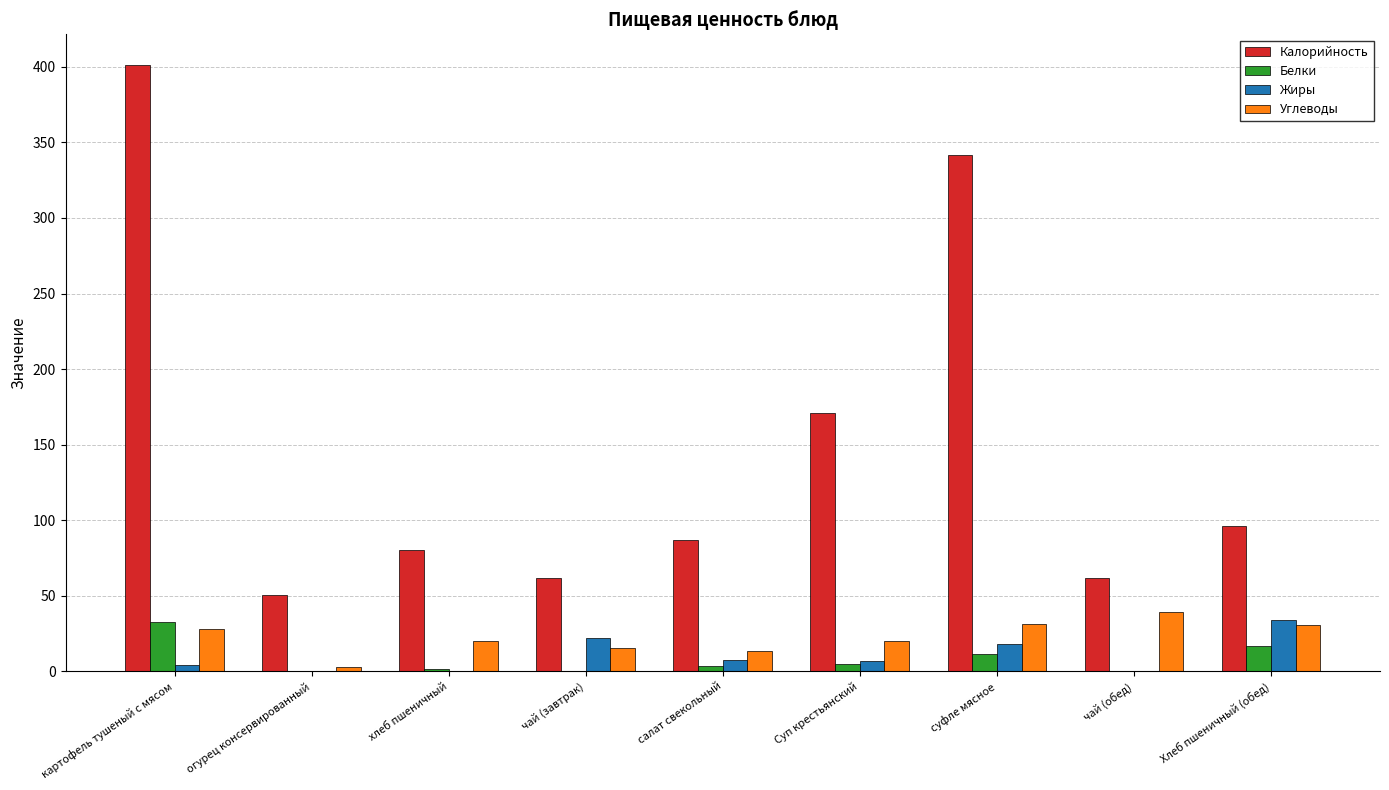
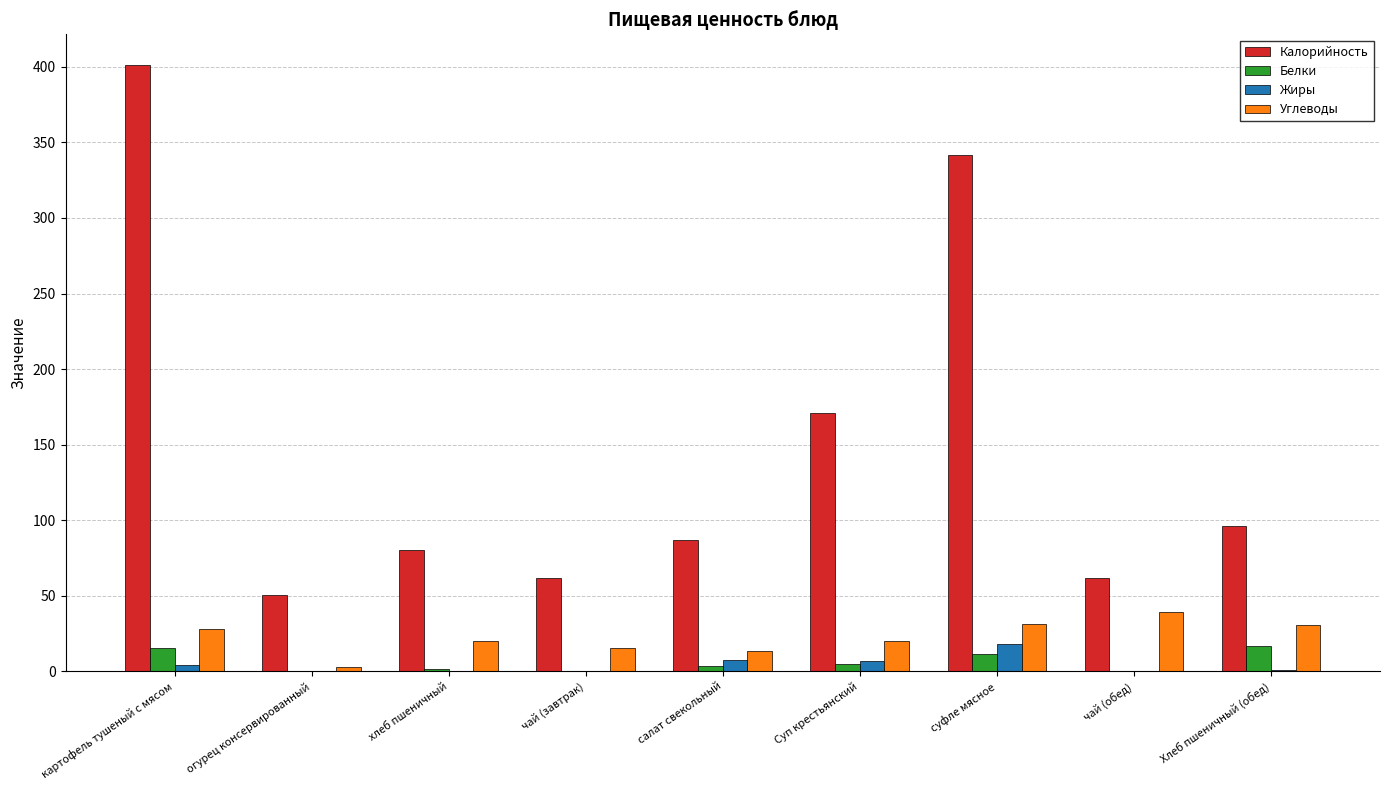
  {
    "Калорийность": {
      "картофель тушеный с мясом": 401,
      "огурец консервированный": 51,
      "хлеб пшеничный": 80,
      "чай (завтрак)": 62,
      "салат свекольный": 87,
      "Суп крестьянский": 171,
      "суфле мясное": 342,
      "чай (обед)": 62,
      "Хлеб пшеничный (обед)": 96
    },
    "Белки": {
-     "картофель тушеный с мясом": 33,
+     "картофель тушеный с мясом": 16,
      "огурец консервированный": 0,
      "хлеб пшеничный": 2,
      "салат свекольный": 4,
      "Суп крестьянский": 5,
      "суфле мясное": 12,
      "Хлеб пшеничный (обед)": 17
    },
    "Жиры": {
      "картофель тушеный с мясом": 4,
      "огурец консервированный": 0,
-     "чай (завтрак)": 22,
+     "чай (завтрак)": 0,
      "салат свекольный": 7,
      "Суп крестьянский": 7,
      "суфле мясное": 18,
-     "Хлеб пшеничный (обед)": 34
+     "Хлеб пшеничный (обед)": 1
    },
    "Углеводы": {
      "картофель тушеный с мясом": 28,
      "огурец консервированный": 3,
      "хлеб пшеничный": 20,
      "чай (завтрак)": 15,
      "салат свекольный": 13,
      "Суп крестьянский": 20,
      "суфле мясное": 31,
      "чай (обед)": 39,
      "Хлеб пшеничный (обед)": 31
    }
  }
